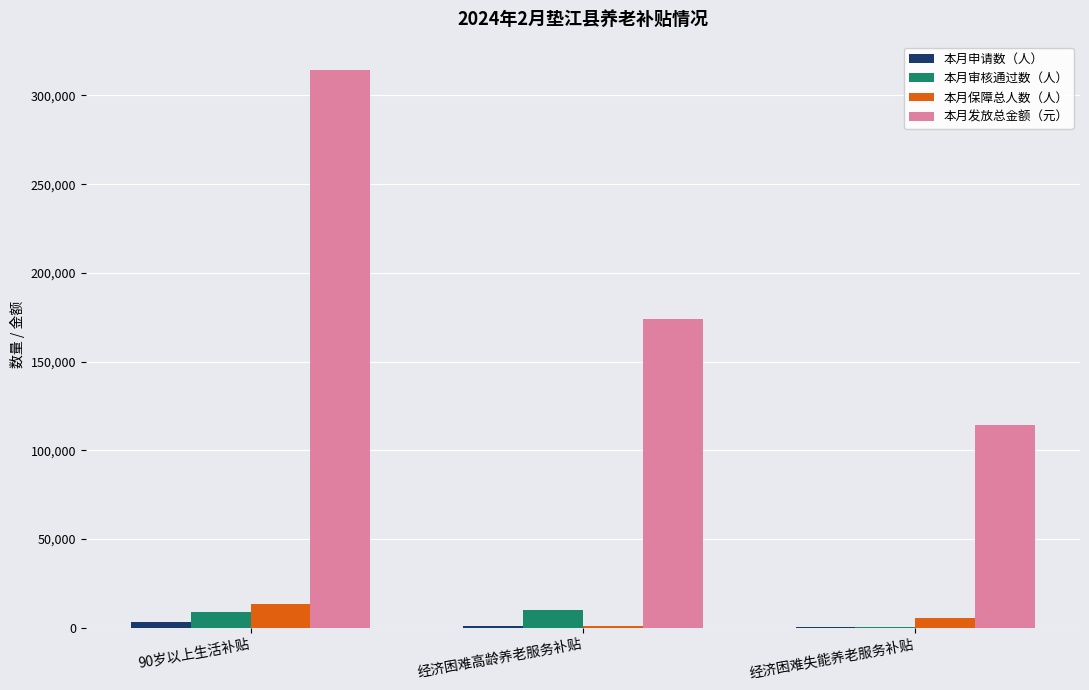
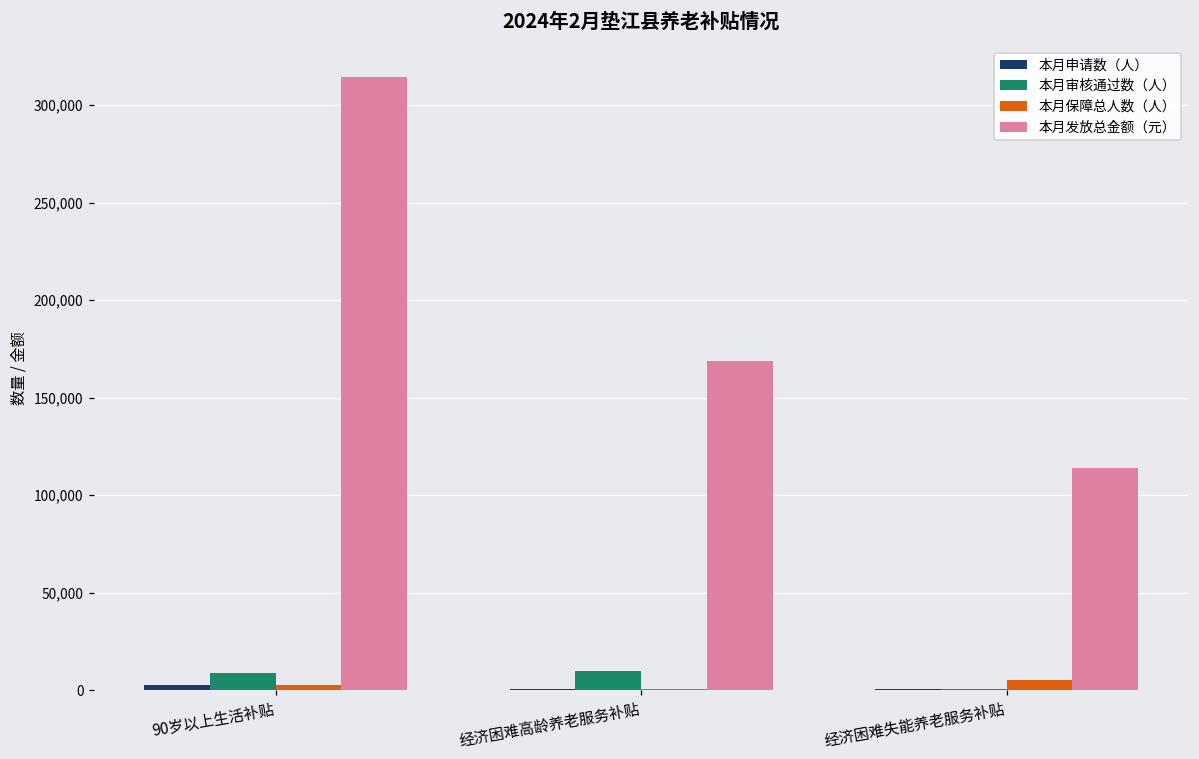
  {
    "本月申请数（人）": {
      "90岁以上生活补贴": "3,000"
    },
    "本月审核通过数（人）": {
      "90岁以上生活补贴": "9,000",
      "经济困难高龄养老服务补贴": "10,000"
    },
    "本月保障总人数（人）": {
-     "90岁以上生活补贴": "13,000",
+     "90岁以上生活补贴": "3,000",
      "经济困难失能养老服务补贴": "5,000"
    },
    "本月发放总金额（元）": {
      "90岁以上生活补贴": "315,000",
-     "经济困难高龄养老服务补贴": "174,000",
+     "经济困难高龄养老服务补贴": "169,000",
      "经济困难失能养老服务补贴": "114,000"
    }
  }
